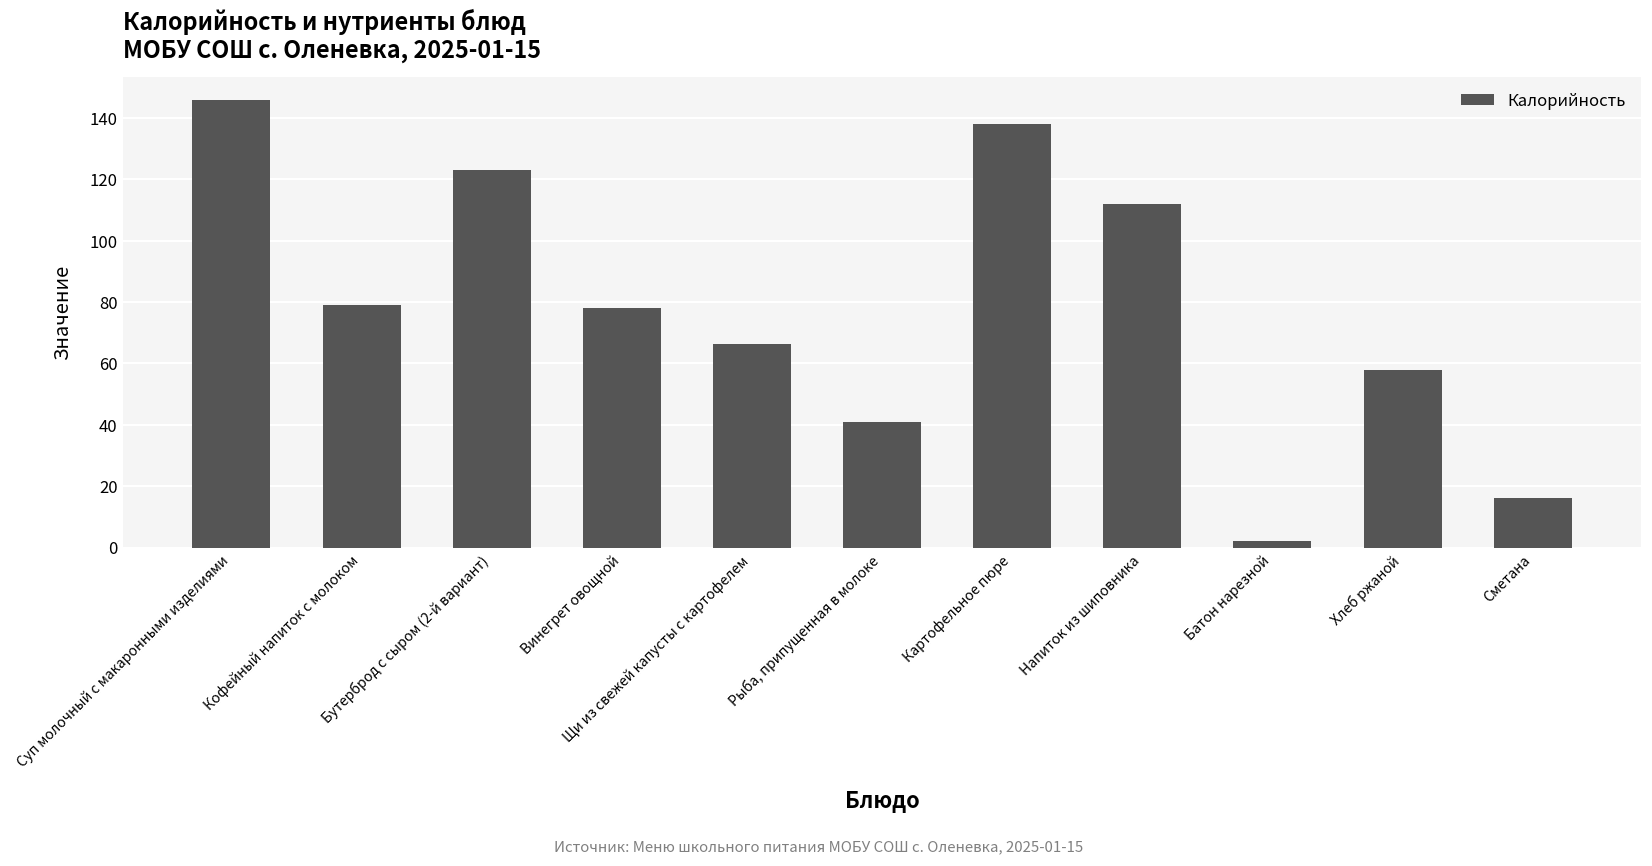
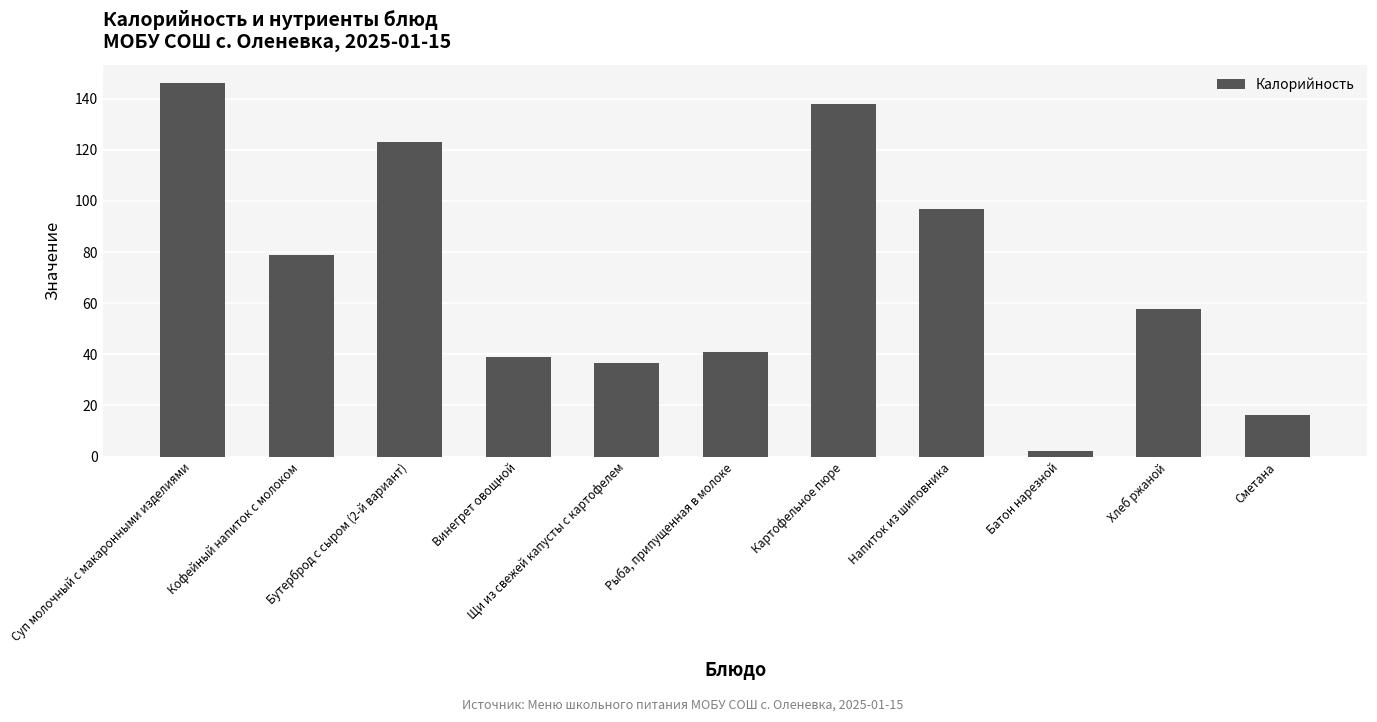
  {
    "Суп молочный с макаронными изделиями": 146,
    "Кофейный напиток с молоком": 79,
    "Бутерброд с сыром (2-й вариант)": 123,
-   "Винегрет овощной": 78,
-   "Щи из свежей капусты с картофелем": 66,
+   "Винегрет овощной": 39,
+   "Щи из свежей капусты с картофелем": 37,
    "Рыба, припущенная в молоке": 41,
    "Картофельное пюре": 138,
-   "Напиток из шиповника": 112,
+   "Напиток из шиповника": 97,
    "Батон нарезной": 2,
    "Хлеб ржаной": 58,
    "Сметана": 16
  }
